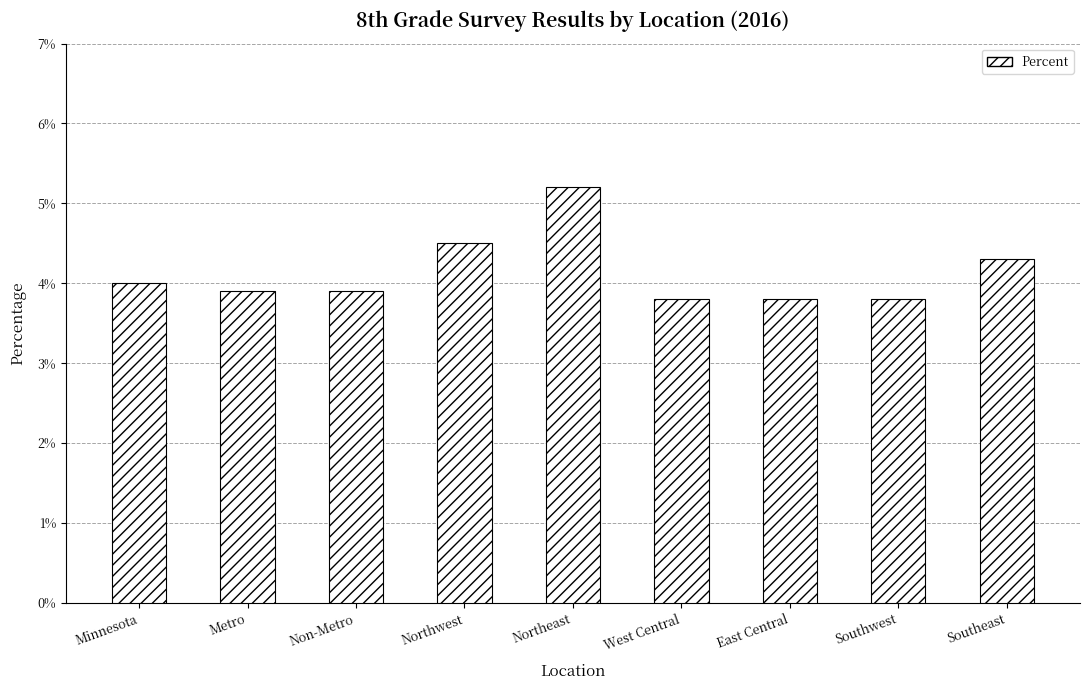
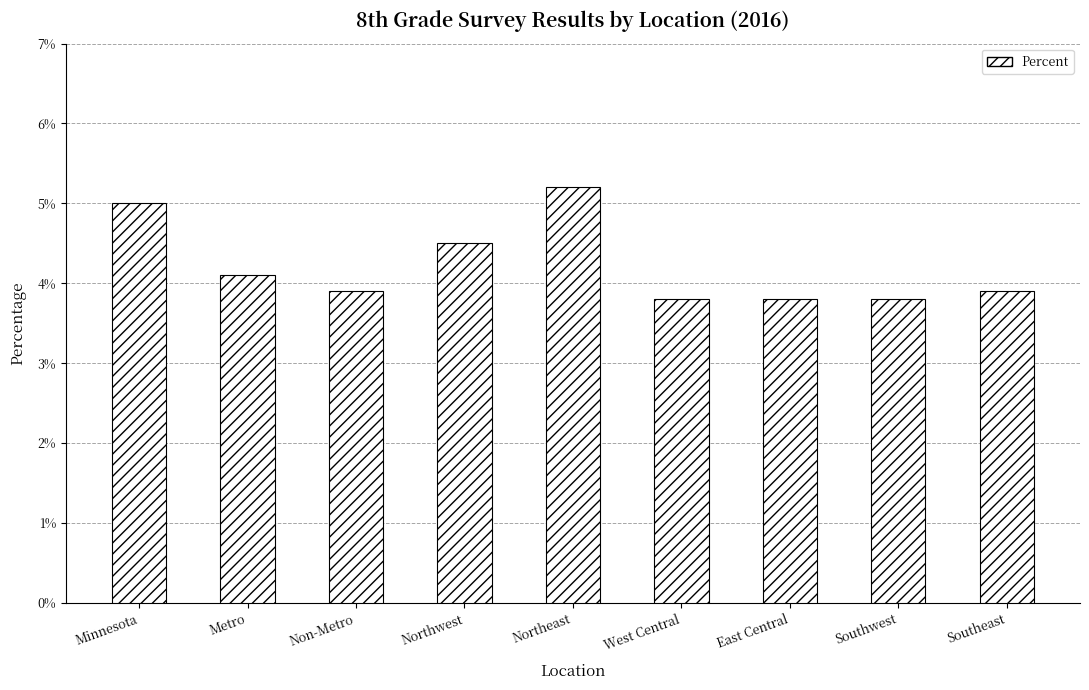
  {
-   "Minnesota": "4.0%",
-   "Metro": "3.9%",
+   "Minnesota": "5.0%",
+   "Metro": "4.1%",
    "Non-Metro": "3.9%",
    "Northwest": "4.5%",
    "Northeast": "5.2%",
    "West Central": "3.8%",
    "East Central": "3.8%",
    "Southwest": "3.8%",
-   "Southeast": "4.3%"
+   "Southeast": "3.9%"
  }
